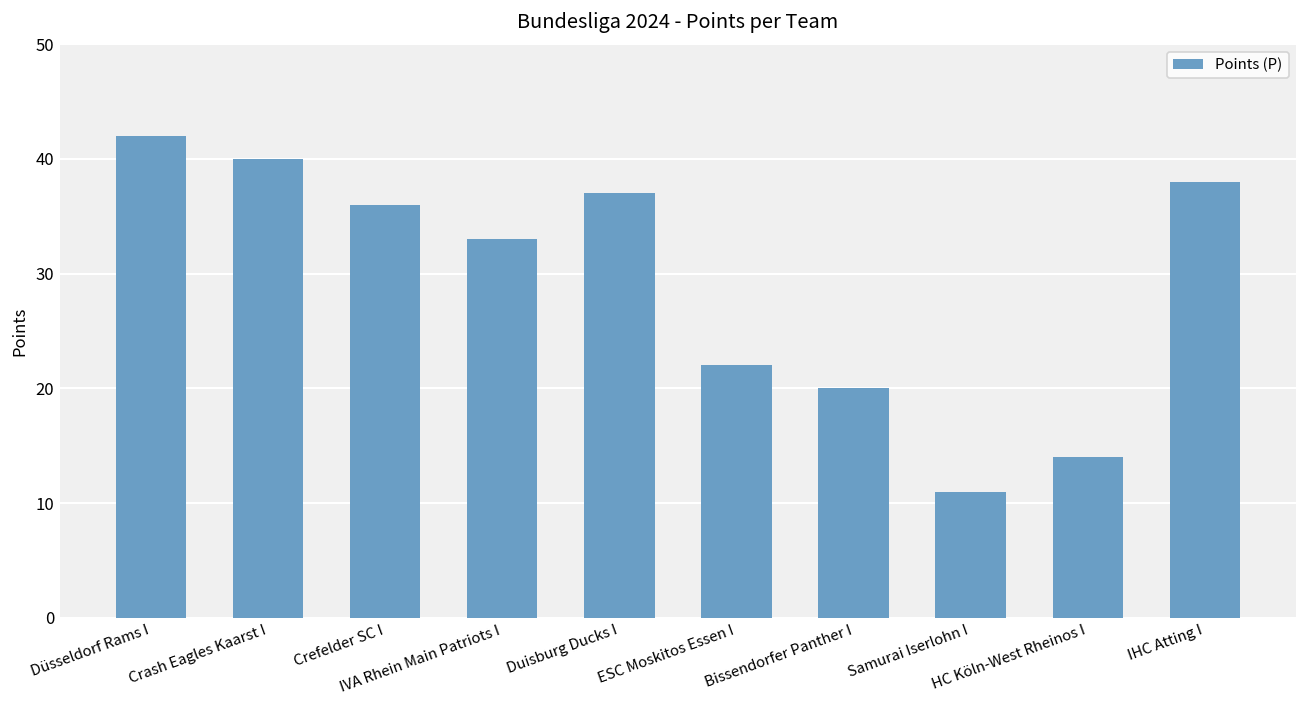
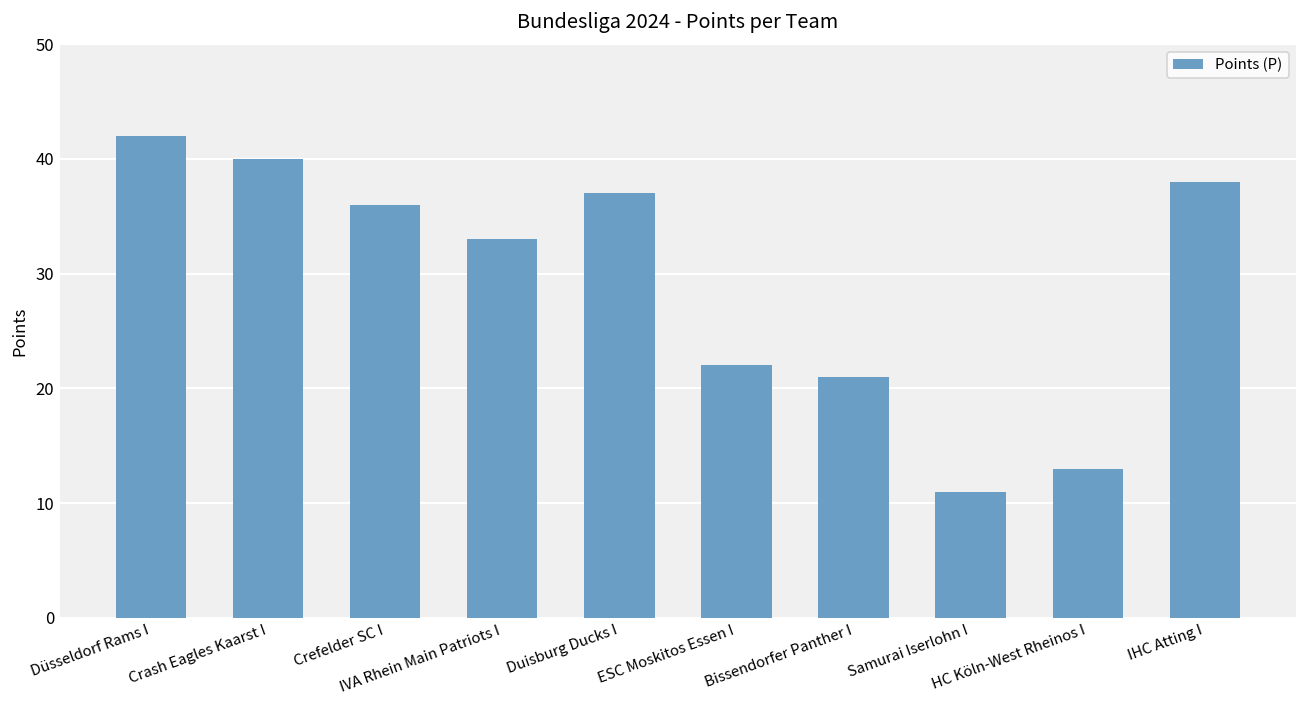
  {
    "Düsseldorf Rams I": 42,
    "Crash Eagles Kaarst I": 40,
    "Crefelder SC I": 36,
    "IVA Rhein Main Patriots I": 33,
    "Duisburg Ducks I": 37,
    "ESC Moskitos Essen I": 22,
-   "Bissendorfer Panther I": 20,
+   "Bissendorfer Panther I": 21,
    "Samurai Iserlohn I": 11,
-   "HC Köln-West Rheinos I": 14,
+   "HC Köln-West Rheinos I": 13,
    "IHC Atting I": 38
  }
